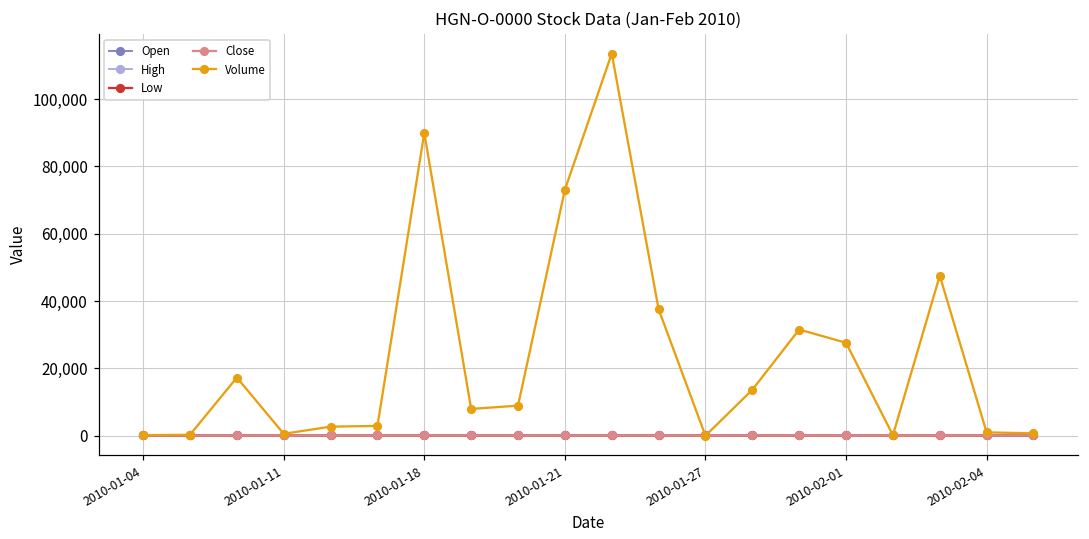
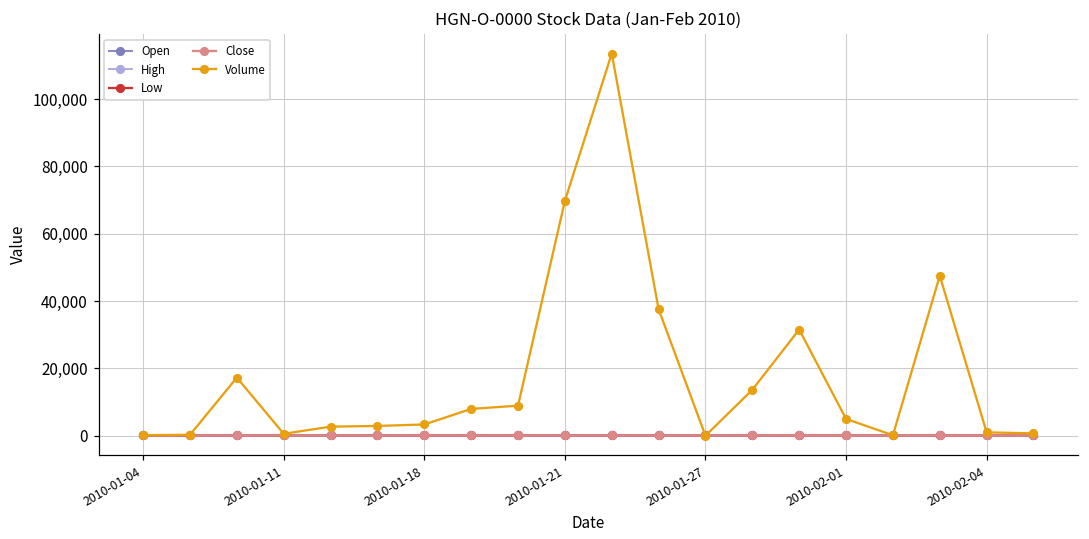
  {
    "Close": {
      "2010-01-18": "0",
      "2010-01-21": "0",
      "2010-02-01": "0",
      "2010-02-04": "0"
    },
    "Volume": {
-     "2010-01-18": "90,000",
-     "2010-01-21": "73,000",
-     "2010-02-01": "28,000",
+     "2010-01-18": "3,000",
+     "2010-01-21": "70,000",
+     "2010-02-01": "5,000",
      "2010-02-04": "1,000"
    }
  }
